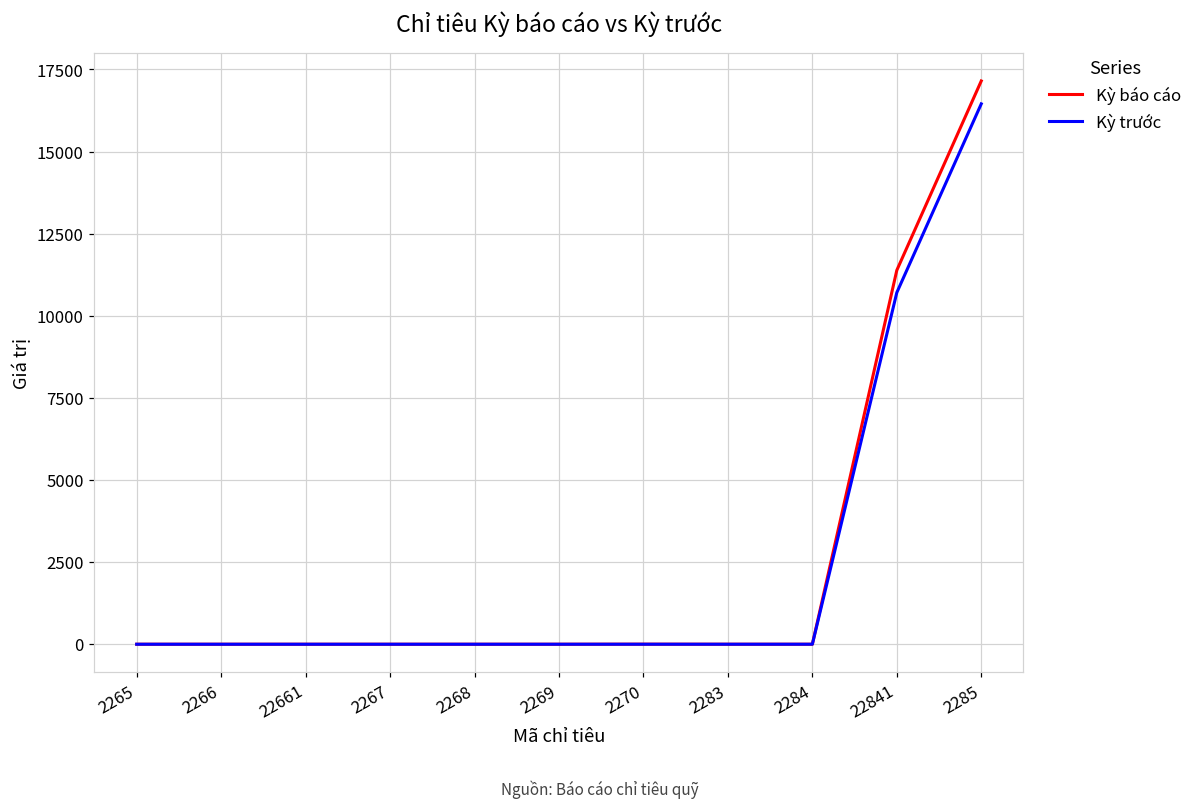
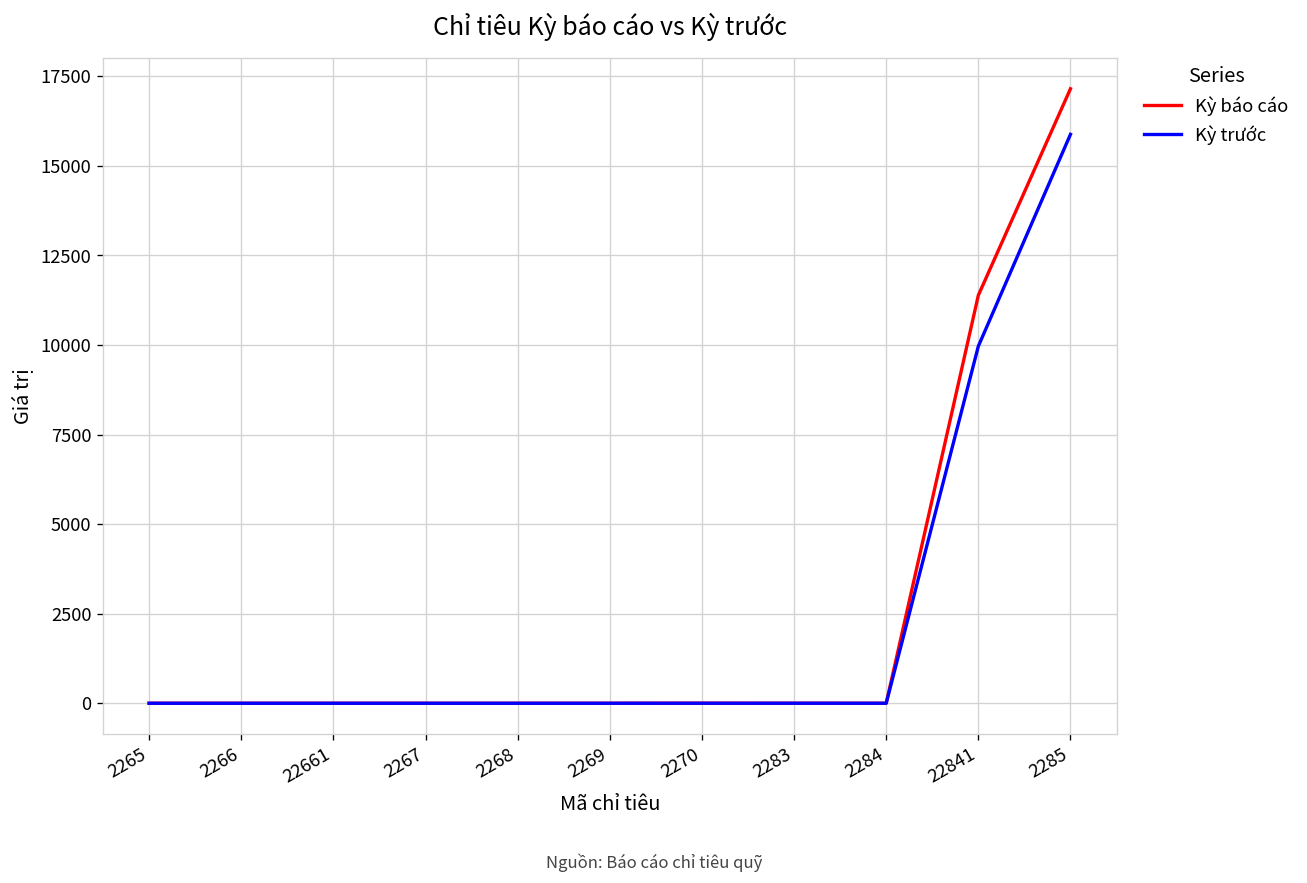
  {
    "Kỳ báo cáo": {
      "22841": 11400,
      "2285": 17100
    },
    "Kỳ trước": {
-     "22841": 10700,
-     "2285": 16500
+     "22841": 10000,
+     "2285": 15900
    }
  }
